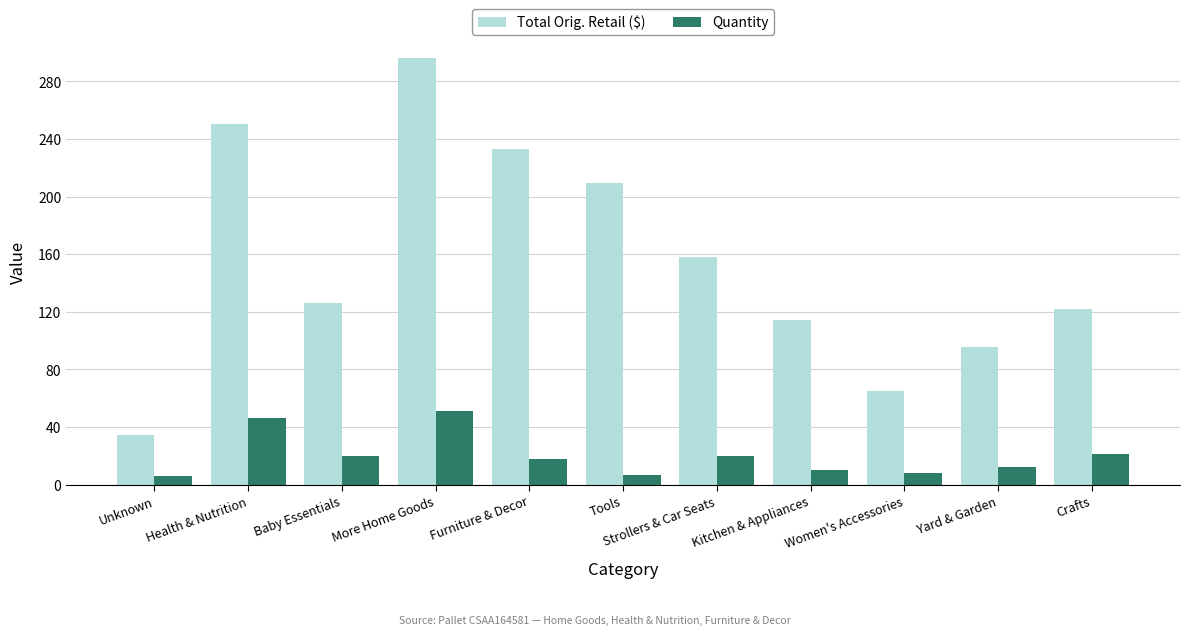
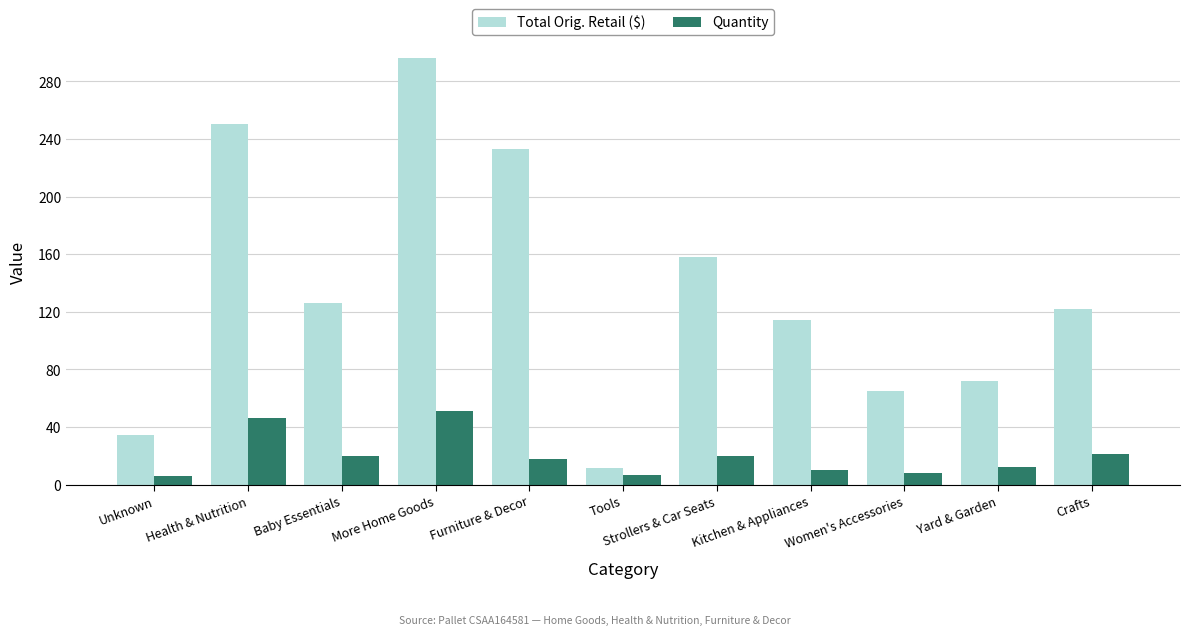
  {
    "Total Orig. Retail ($)": {
      "Unknown": 35,
      "Health & Nutrition": 250,
      "Baby Essentials": 126,
      "More Home Goods": 296,
      "Furniture & Decor": 233,
-     "Tools": 209,
+     "Tools": 12,
      "Strollers & Car Seats": 158,
      "Kitchen & Appliances": 114,
      "Women's Accessories": 65,
-     "Yard & Garden": 95,
+     "Yard & Garden": 72,
      "Crafts": 122
    },
    "Quantity": {
      "Unknown": 6,
      "Health & Nutrition": 46,
      "Baby Essentials": 20,
      "More Home Goods": 51,
      "Furniture & Decor": 18,
      "Tools": 7,
      "Strollers & Car Seats": 20,
      "Kitchen & Appliances": 10,
      "Women's Accessories": 8,
      "Yard & Garden": 12,
      "Crafts": 21
    }
  }
